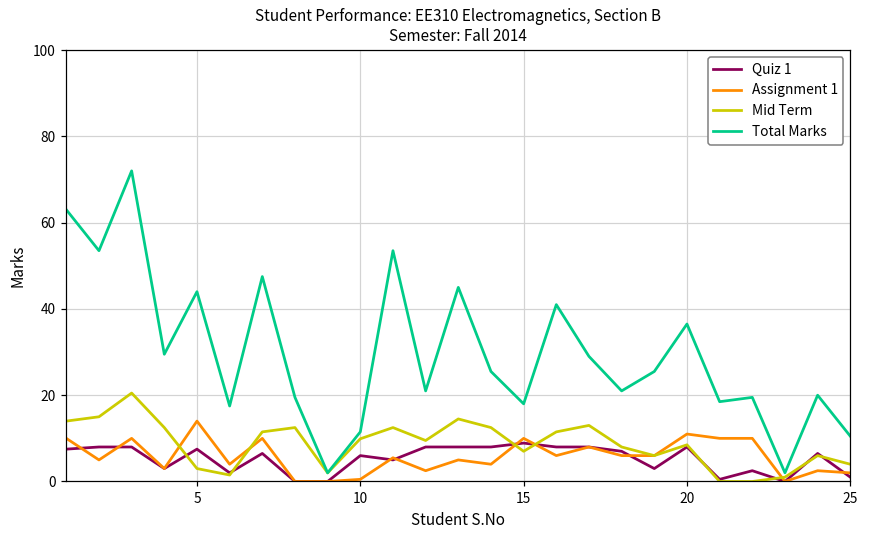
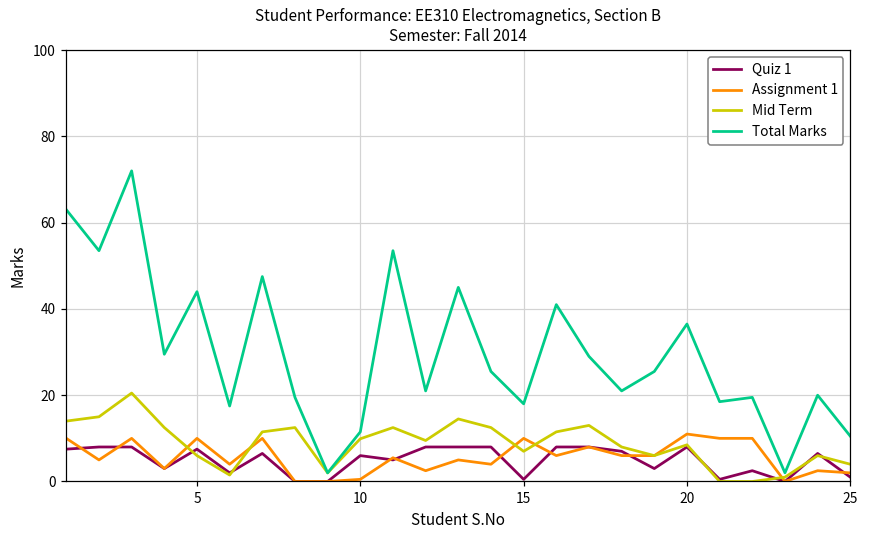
  {
    "Quiz 1": {
      "5": 8,
      "10": 6,
-     "15": 9,
+     "15": 1,
      "25": 1
    },
    "Assignment 1": {
-     "5": 14,
+     "5": 10,
      "10": 1,
      "15": 10,
      "20": 11,
      "25": 2
    },
    "Mid Term": {
-     "5": 3,
+     "5": 6,
      "10": 10,
      "15": 7,
      "25": 4
    },
    "Total Marks": {
      "5": 44,
      "10": 12,
      "15": 18,
      "20": 37,
      "25": 11
    }
  }
